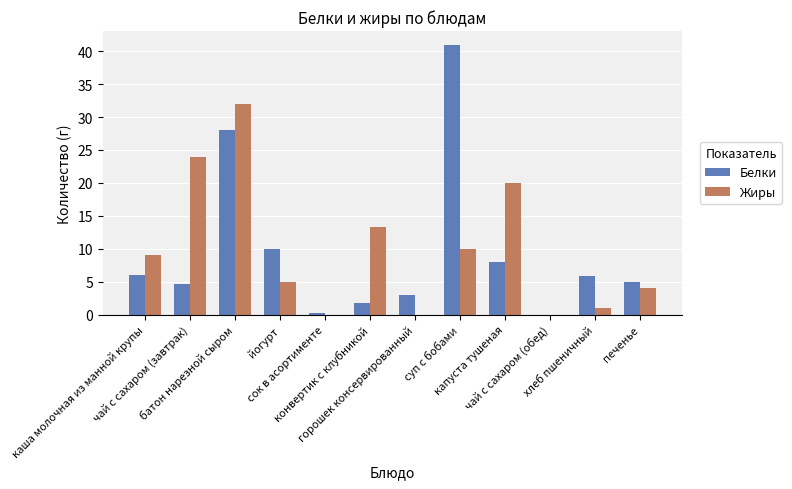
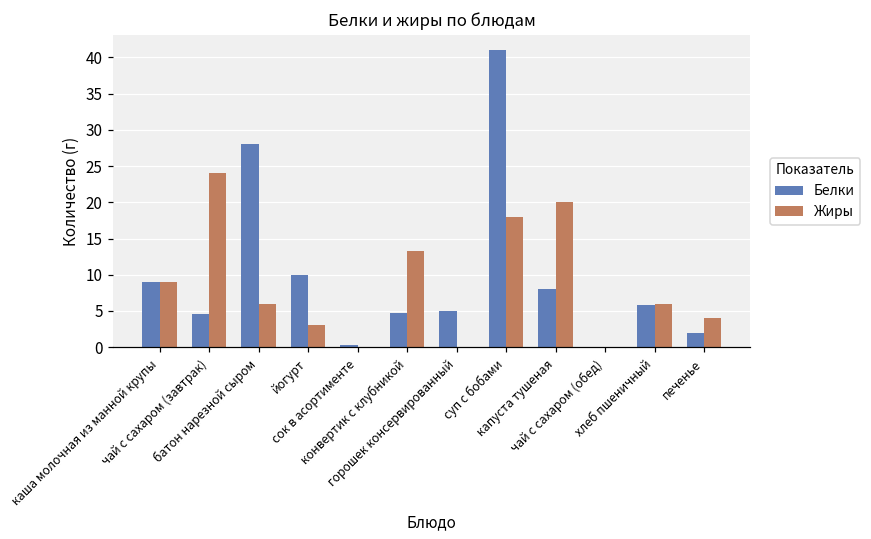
  {
    "Белки": {
-     "каша молочная из манной крупы": 6,
+     "каша молочная из манной крупы": 9,
      "чай с сахаром (завтрак)": 5,
      "батон нарезной сыром": 28,
      "йогурт": 10,
-     "конвертик с клубникой": 2,
-     "горошек консервированный": 3,
+     "конвертик с клубникой": 5,
+     "горошек консервированный": 5,
      "суп с бобами": 41,
      "капуста тушеная": 8,
      "чай с сахаром (обед)": 0,
      "хлеб пшеничный": 6,
-     "печенье": 5
+     "печенье": 2
    },
    "Жиры": {
      "каша молочная из манной крупы": 9,
      "чай с сахаром (завтрак)": 24,
-     "батон нарезной сыром": 32,
-     "йогурт": 5,
+     "батон нарезной сыром": 6,
+     "йогурт": 3,
      "сок в асортименте": 0,
      "конвертик с клубникой": 13,
      "горошек консервированный": 0,
-     "суп с бобами": 10,
+     "суп с бобами": 18,
      "капуста тушеная": 20,
      "чай с сахаром (обед)": 0,
-     "хлеб пшеничный": 1,
+     "хлеб пшеничный": 6,
      "печенье": 4
    }
  }
